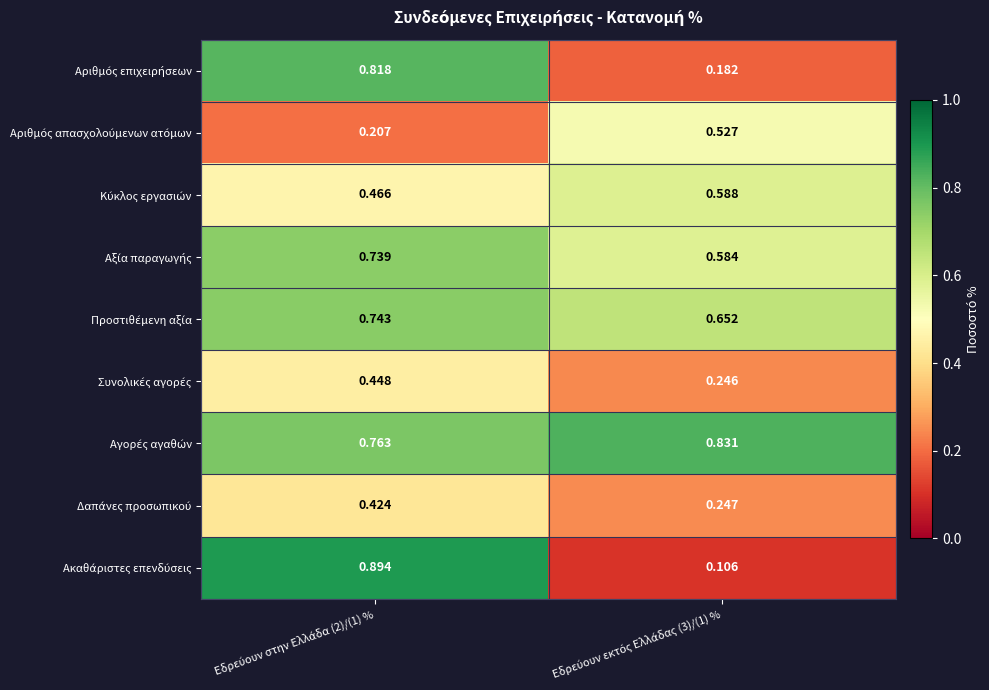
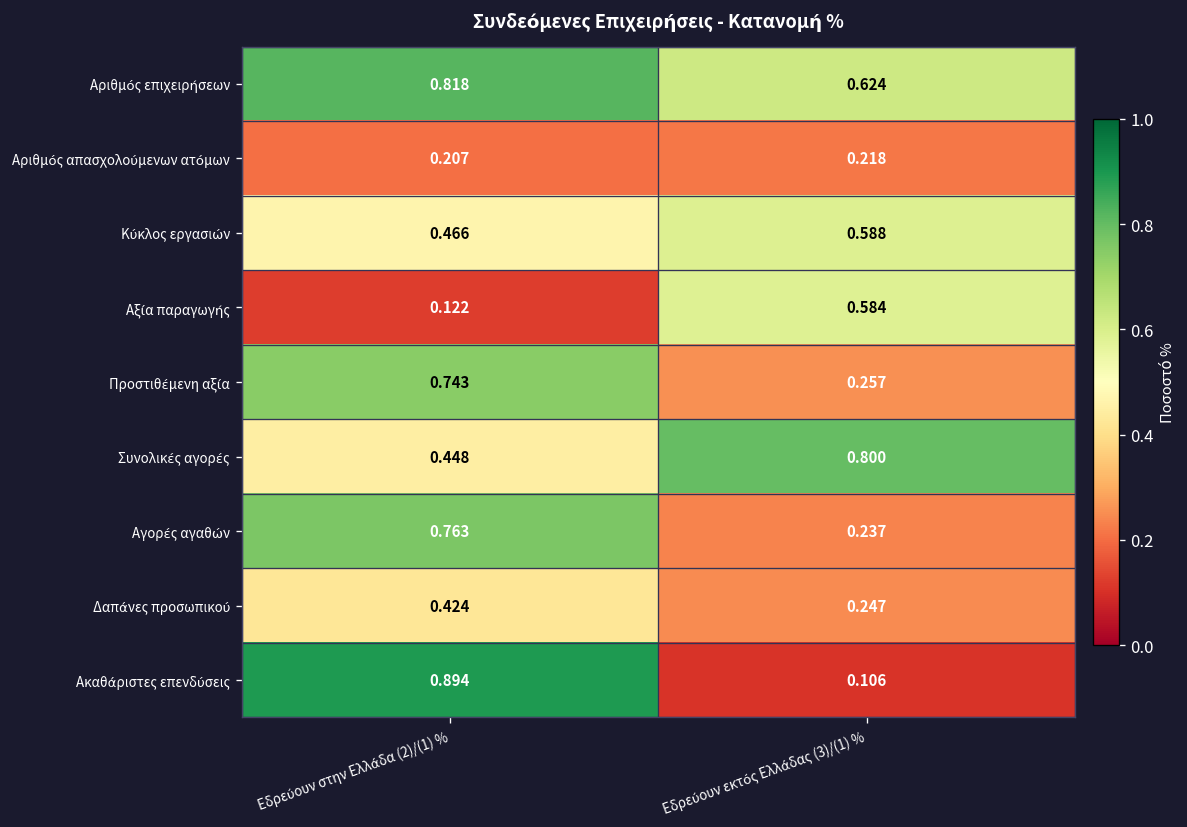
  {
    "Αριθμός επιχειρήσεων": {
      "Εδρεύουν στην Ελλάδα (2)/(1) %": 0.818,
-     "Εδρεύουν εκτός Ελλάδας (3)/(1) %": 0.182
+     "Εδρεύουν εκτός Ελλάδας (3)/(1) %": 0.624
    },
    "Αριθμός απασχολούμενων ατόμων": {
      "Εδρεύουν στην Ελλάδα (2)/(1) %": 0.207,
-     "Εδρεύουν εκτός Ελλάδας (3)/(1) %": 0.527
+     "Εδρεύουν εκτός Ελλάδας (3)/(1) %": 0.218
    },
    "Κύκλος εργασιών": {
      "Εδρεύουν στην Ελλάδα (2)/(1) %": 0.466,
      "Εδρεύουν εκτός Ελλάδας (3)/(1) %": 0.588
    },
    "Αξία παραγωγής": {
-     "Εδρεύουν στην Ελλάδα (2)/(1) %": 0.739,
+     "Εδρεύουν στην Ελλάδα (2)/(1) %": 0.122,
      "Εδρεύουν εκτός Ελλάδας (3)/(1) %": 0.584
    },
    "Προστιθέμενη αξία": {
      "Εδρεύουν στην Ελλάδα (2)/(1) %": 0.743,
-     "Εδρεύουν εκτός Ελλάδας (3)/(1) %": 0.652
+     "Εδρεύουν εκτός Ελλάδας (3)/(1) %": 0.257
    },
    "Συνολικές αγορές": {
      "Εδρεύουν στην Ελλάδα (2)/(1) %": 0.448,
-     "Εδρεύουν εκτός Ελλάδας (3)/(1) %": 0.246
+     "Εδρεύουν εκτός Ελλάδας (3)/(1) %": 0.800
    },
    "Αγορές αγαθών": {
      "Εδρεύουν στην Ελλάδα (2)/(1) %": 0.763,
-     "Εδρεύουν εκτός Ελλάδας (3)/(1) %": 0.831
+     "Εδρεύουν εκτός Ελλάδας (3)/(1) %": 0.237
    },
    "Δαπάνες προσωπικού": {
      "Εδρεύουν στην Ελλάδα (2)/(1) %": 0.424,
      "Εδρεύουν εκτός Ελλάδας (3)/(1) %": 0.247
    },
    "Ακαθάριστες επενδύσεις": {
      "Εδρεύουν στην Ελλάδα (2)/(1) %": 0.894,
      "Εδρεύουν εκτός Ελλάδας (3)/(1) %": 0.106
    }
  }
